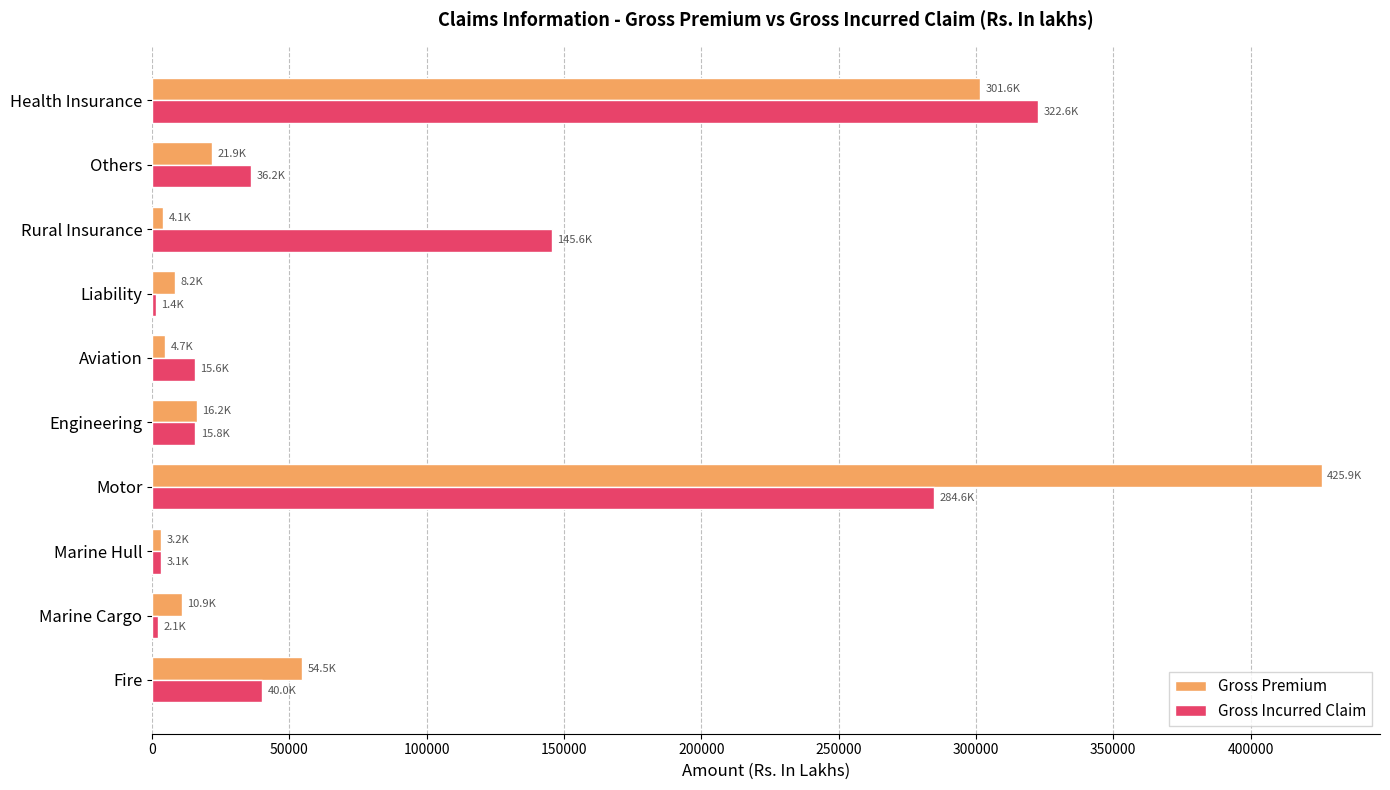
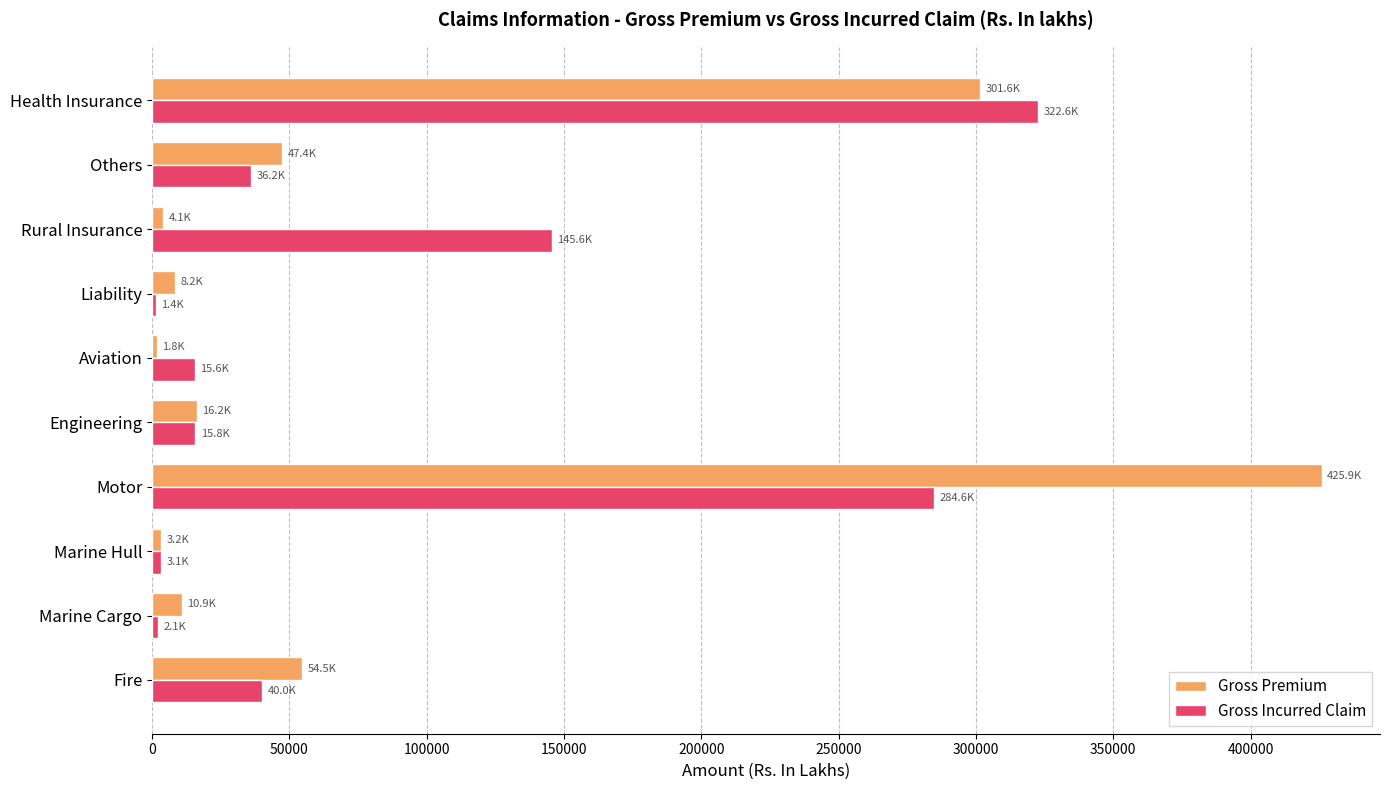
  {
    "Gross Premium": {
      "Health Insurance": "301.6K",
-     "Others": "21.9K",
+     "Others": "47.4K",
      "Rural Insurance": "4.1K",
      "Liability": "8.2K",
-     "Aviation": "4.7K",
+     "Aviation": "1.8K",
      "Engineering": "16.2K",
      "Motor": "425.9K",
      "Marine Hull": "3.2K",
      "Marine Cargo": "10.9K",
      "Fire": "54.5K"
    },
    "Gross Incurred Claim": {
      "Health Insurance": "322.6K",
      "Others": "36.2K",
      "Rural Insurance": "145.6K",
      "Liability": "1.4K",
      "Aviation": "15.6K",
      "Engineering": "15.8K",
      "Motor": "284.6K",
      "Marine Hull": "3.1K",
      "Marine Cargo": "2.1K",
      "Fire": "40.0K"
    }
  }
